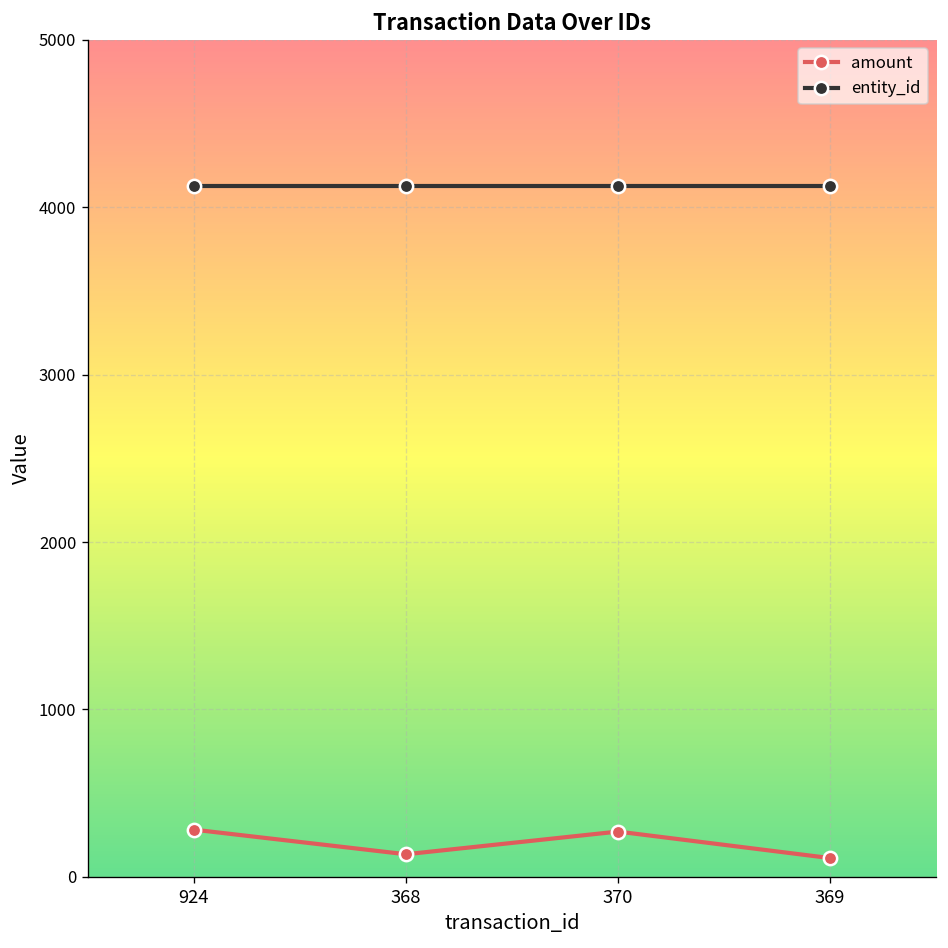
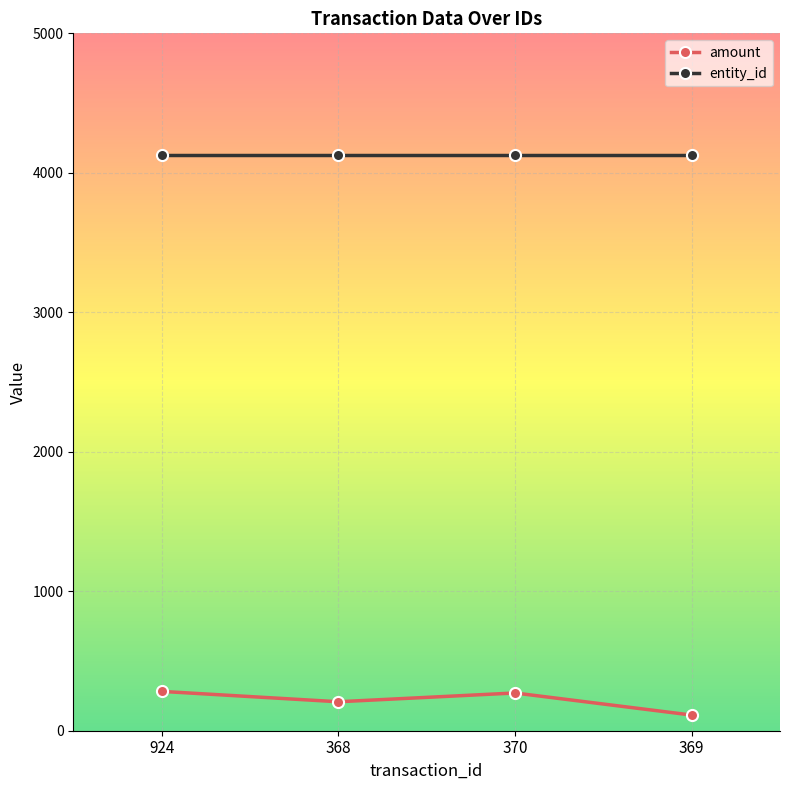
  {
    "amount": {
      "924": 280,
-     "368": 140,
+     "368": 210,
      "370": 270,
      "369": 110
    },
    "entity_id": {
      "924": 4130,
      "368": 4130,
      "370": 4130,
      "369": 4130
    }
  }
